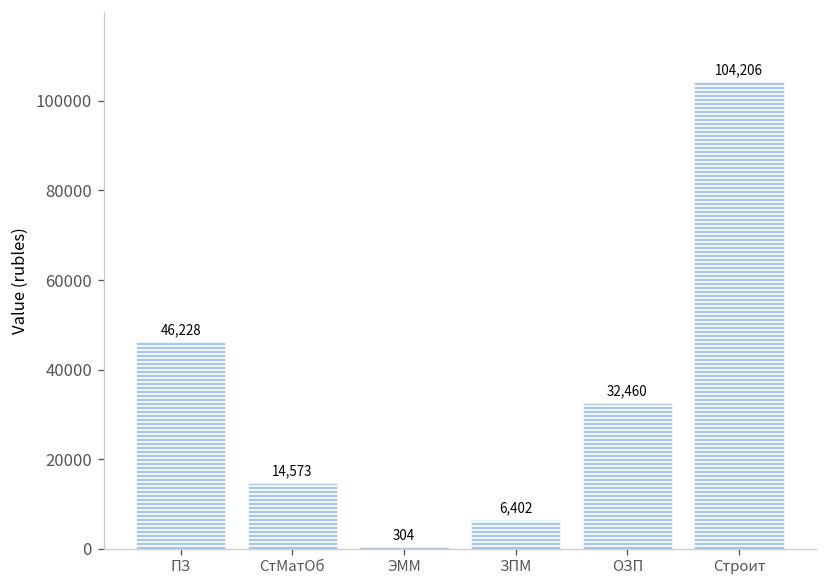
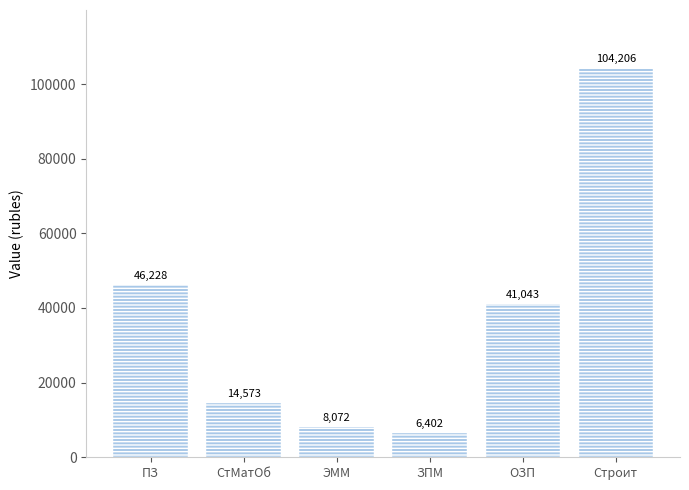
  {
    "ПЗ": "46,228",
    "СтМатОб": "14,573",
-   "ЭММ": "304",
+   "ЭММ": "8,072",
    "ЗПМ": "6,402",
-   "ОЗП": "32,460",
+   "ОЗП": "41,043",
    "Строит": "104,206"
  }
